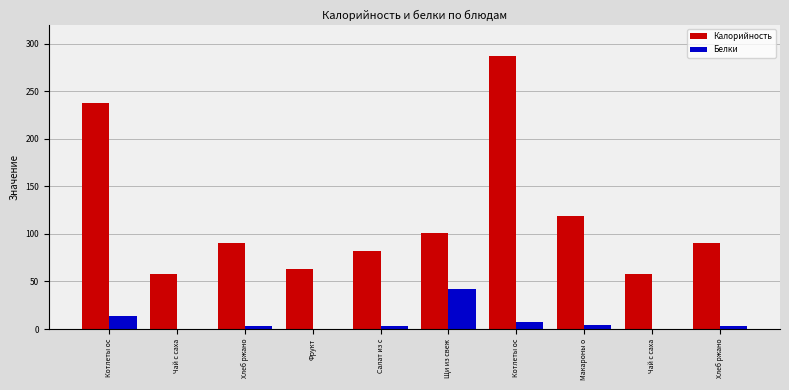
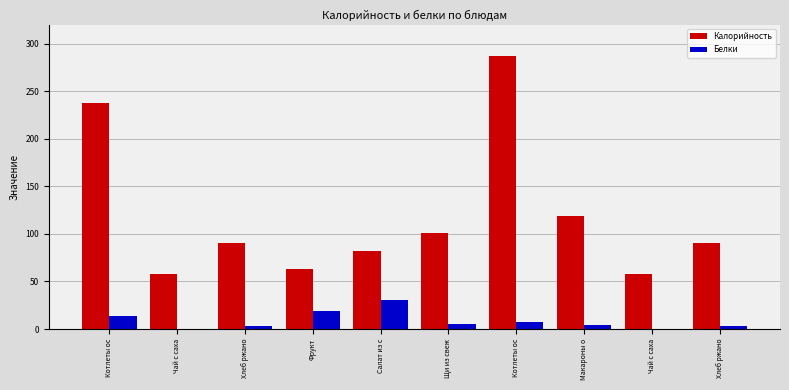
  {
    "Калорийность": {
      "Фрукт": 60,
      "Салат из с": 80,
      "Щи из свеж": 100,
      "Макароны о": 120
    },
    "Белки": {
-     "Фрукт": 0,
-     "Салат из с": 0,
-     "Щи из свеж": 40,
+     "Фрукт": 20,
+     "Салат из с": 30,
+     "Щи из свеж": 10,
      "Макароны о": 0
    }
  }
